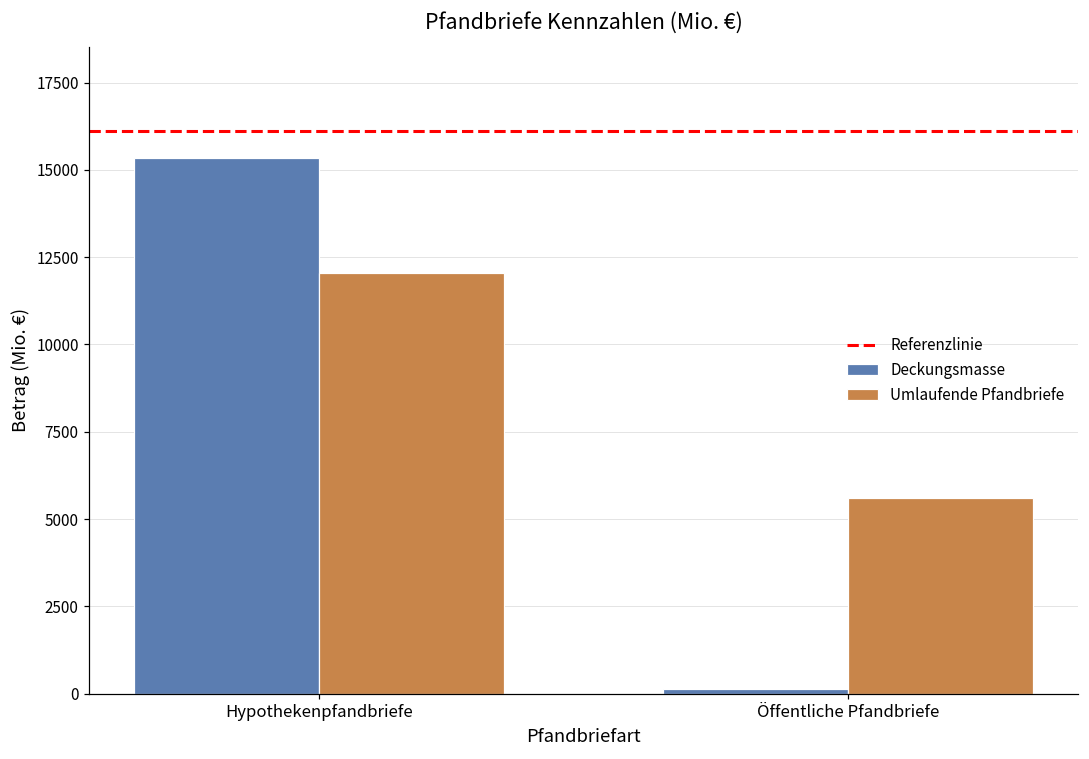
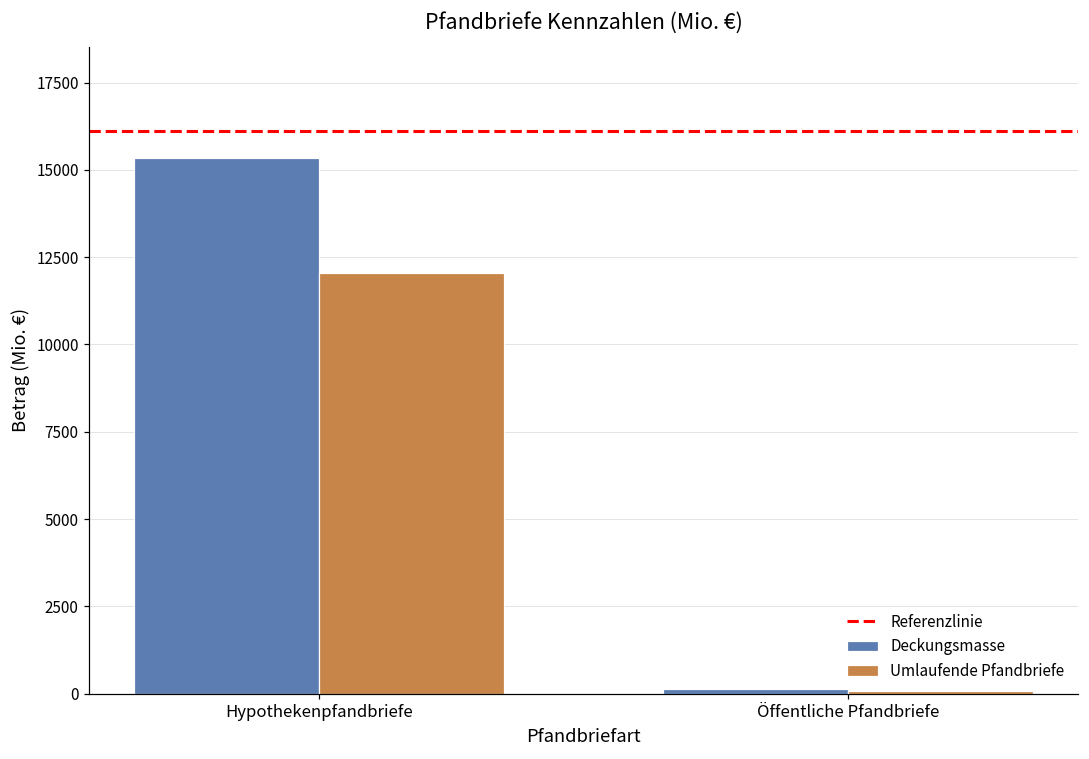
  {
    "Deckungsmasse": {
      "Hypothekenpfandbriefe": 15300,
      "Öffentliche Pfandbriefe": 100
    },
    "Umlaufende Pfandbriefe": {
      "Hypothekenpfandbriefe": 12100,
-     "Öffentliche Pfandbriefe": 5600
+     "Öffentliche Pfandbriefe": 100
    }
  }
